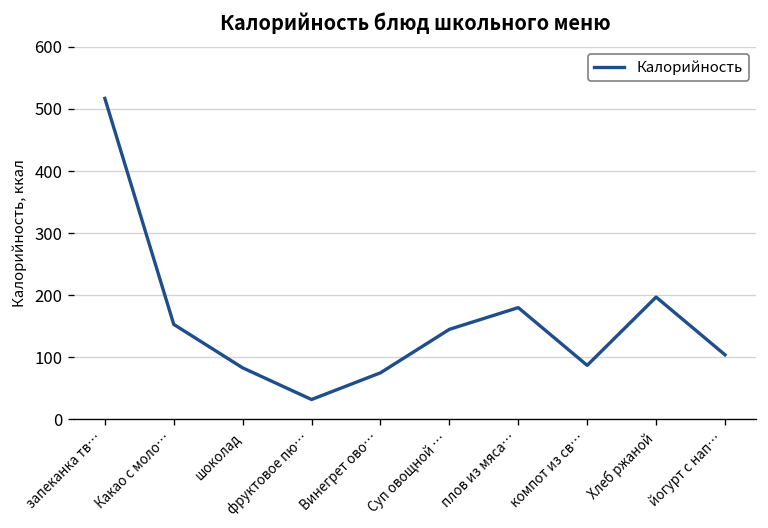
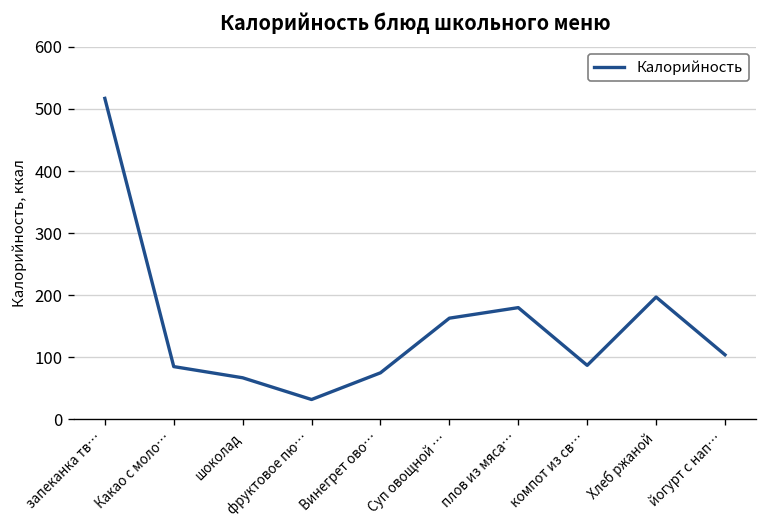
  {
    "запеканка тв…": 520,
-   "Какао с моло…": 150,
-   "шоколад": 80,
+   "Какао с моло…": 90,
+   "шоколад": 70,
    "фруктовое пю…": 30,
    "Винегрет ово…": 80,
-   "Суп овощной …": 150,
+   "Суп овощной …": 160,
    "плов из мяса…": 180,
    "компот из св…": 90,
    "Хлеб ржаной": 200,
    "йогурт с нап…": 100
  }
